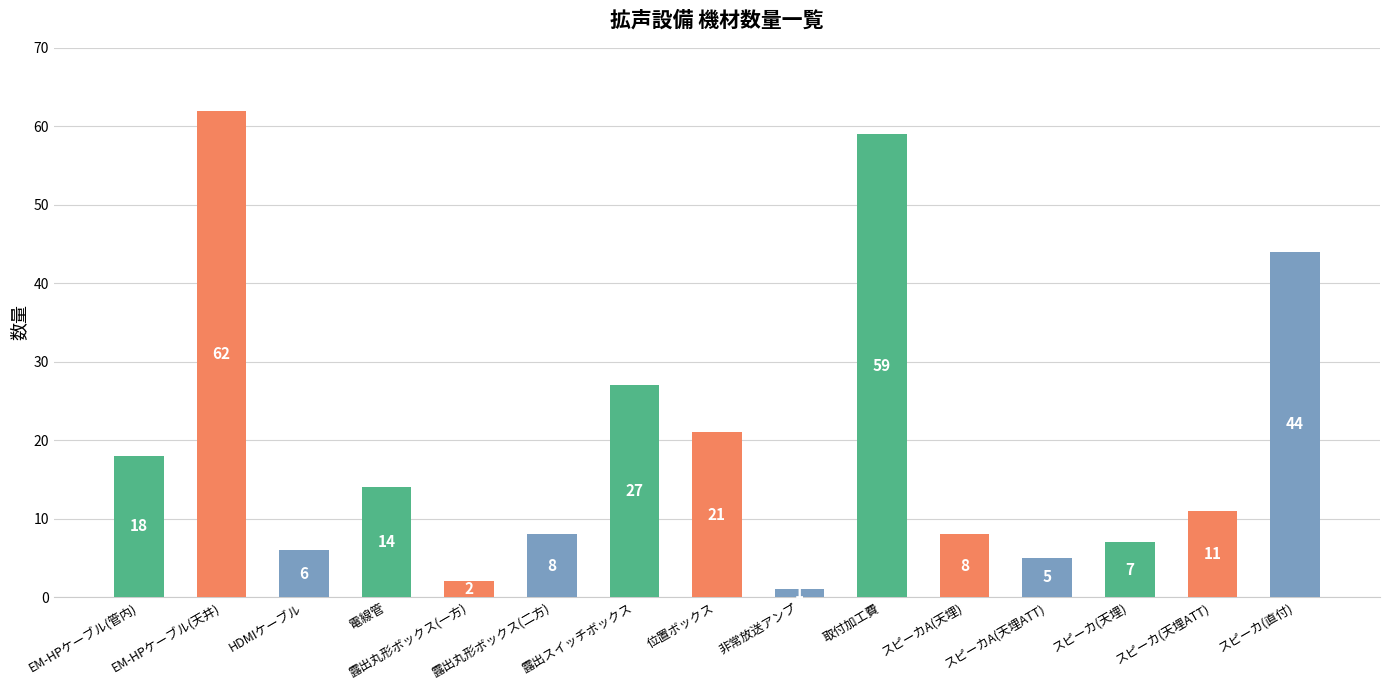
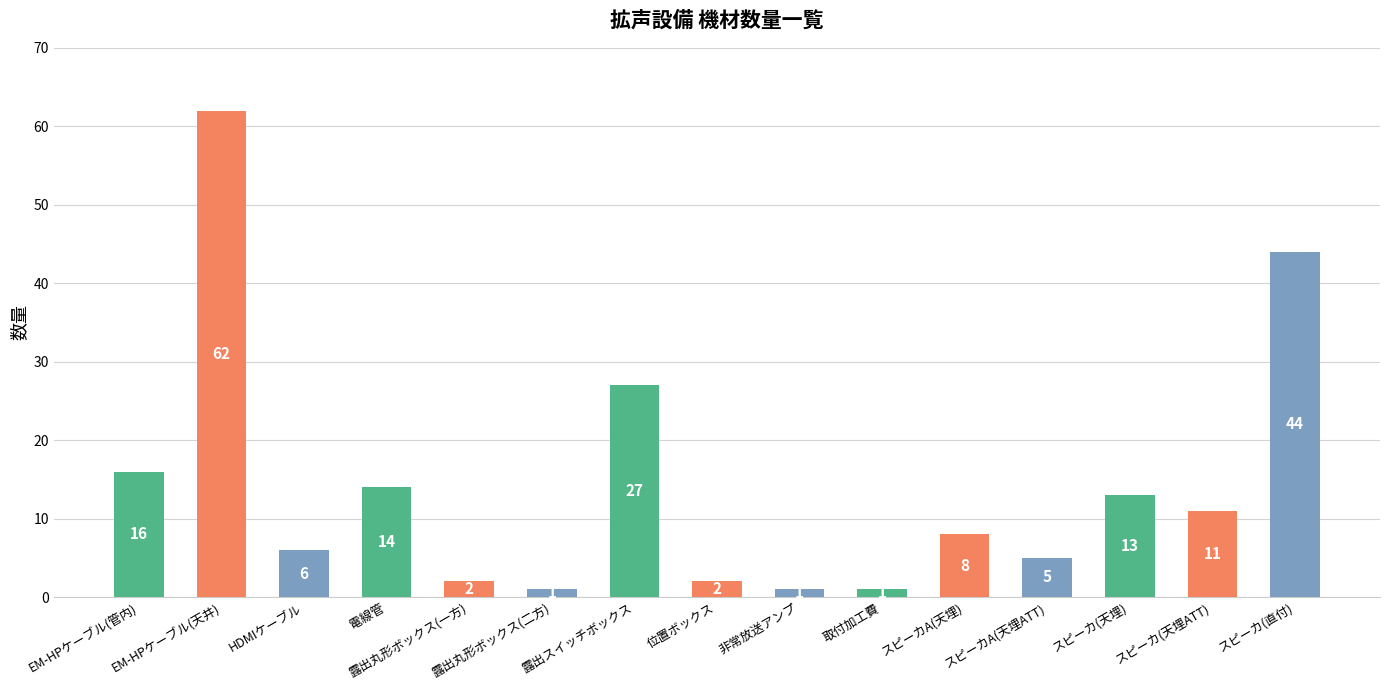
  {
-   "EM-HPケーブル(管内)": 18,
+   "EM-HPケーブル(管内)": 16,
    "EM-HPケーブル(天井)": 62,
    "HDMIケーブル": 6,
    "電線管": 14,
    "露出丸形ボックス(一方)": 2,
-   "露出丸形ボックス(二方)": 8,
+   "露出丸形ボックス(二方)": 1,
    "露出スイッチボックス": 27,
-   "位置ボックス": 21,
-   "取付加工費": 59,
+   "位置ボックス": 2,
+   "取付加工費": 1,
    "スピーカA(天埋)": 8,
    "スピーカA(天埋ATT)": 5,
-   "スピーカ(天埋)": 7,
+   "スピーカ(天埋)": 13,
    "スピーカ(天埋ATT)": 11,
    "スピーカ(直付)": 44
  }
